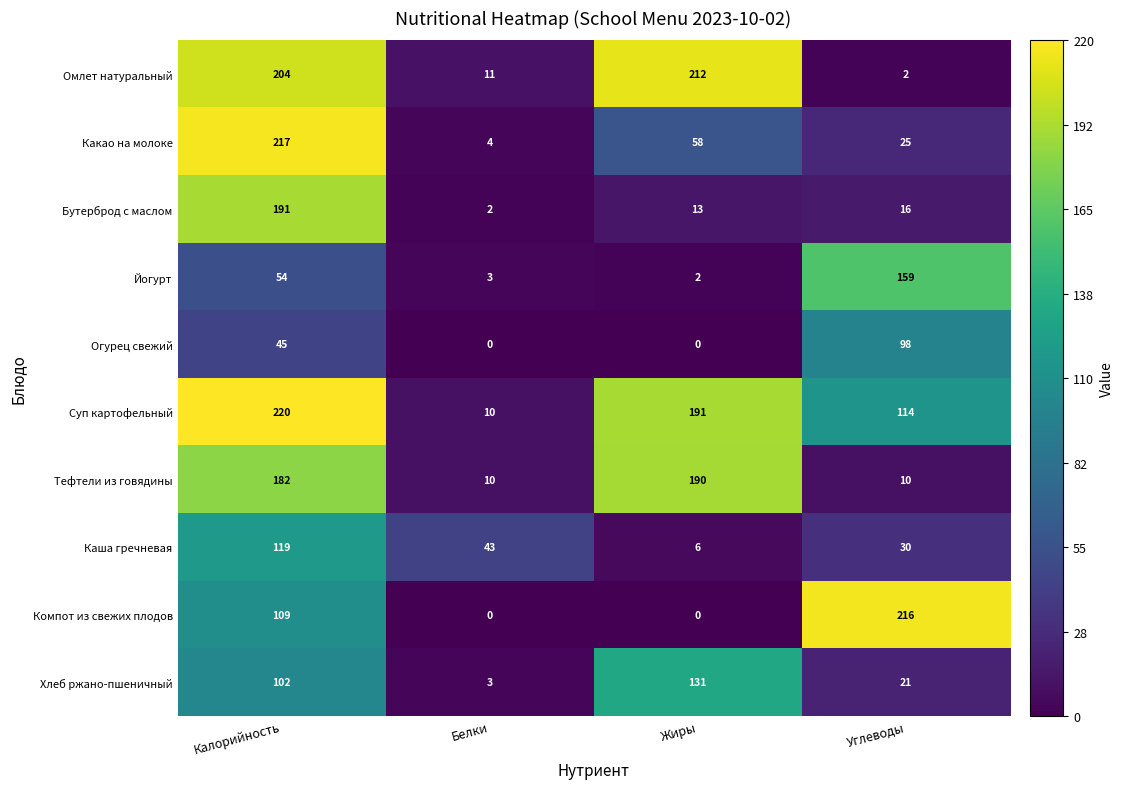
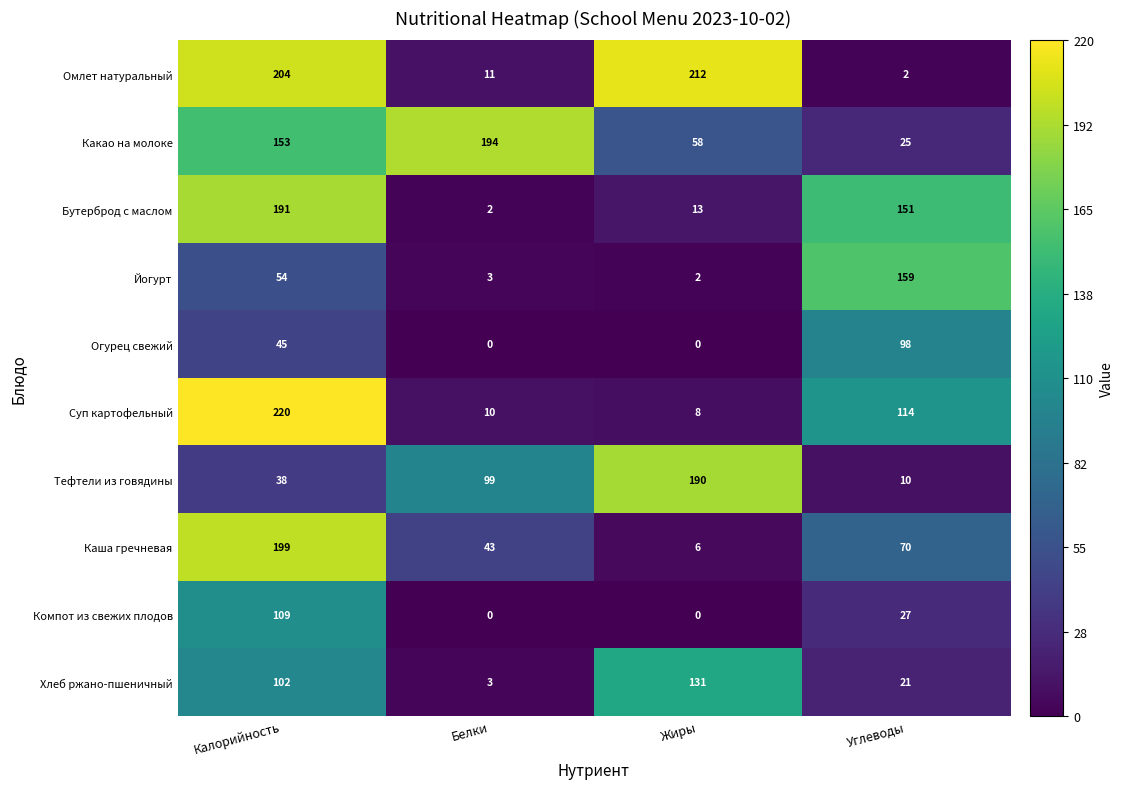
  {
    "Омлет натуральный": {
      "Калорийность": 204,
      "Белки": 11,
      "Жиры": 212,
      "Углеводы": 2
    },
    "Какао на молоке": {
-     "Калорийность": 217,
-     "Белки": 4,
+     "Калорийность": 153,
+     "Белки": 194,
      "Жиры": 58,
      "Углеводы": 25
    },
    "Бутерброд с маслом": {
      "Калорийность": 191,
      "Белки": 2,
      "Жиры": 13,
-     "Углеводы": 16
+     "Углеводы": 151
    },
    "Йогурт": {
      "Калорийность": 54,
      "Белки": 3,
      "Жиры": 2,
      "Углеводы": 159
    },
    "Огурец свежий": {
      "Калорийность": 45,
      "Белки": 0,
      "Жиры": 0,
      "Углеводы": 98
    },
    "Суп картофельный": {
      "Калорийность": 220,
      "Белки": 10,
-     "Жиры": 191,
+     "Жиры": 8,
      "Углеводы": 114
    },
    "Тефтели из говядины": {
-     "Калорийность": 182,
-     "Белки": 10,
+     "Калорийность": 38,
+     "Белки": 99,
      "Жиры": 190,
      "Углеводы": 10
    },
    "Каша гречневая": {
-     "Калорийность": 119,
+     "Калорийность": 199,
      "Белки": 43,
      "Жиры": 6,
-     "Углеводы": 30
+     "Углеводы": 70
    },
    "Компот из свежих плодов": {
      "Калорийность": 109,
      "Белки": 0,
      "Жиры": 0,
-     "Углеводы": 216
+     "Углеводы": 27
    },
    "Хлеб ржано-пшеничный": {
      "Калорийность": 102,
      "Белки": 3,
      "Жиры": 131,
      "Углеводы": 21
    }
  }
